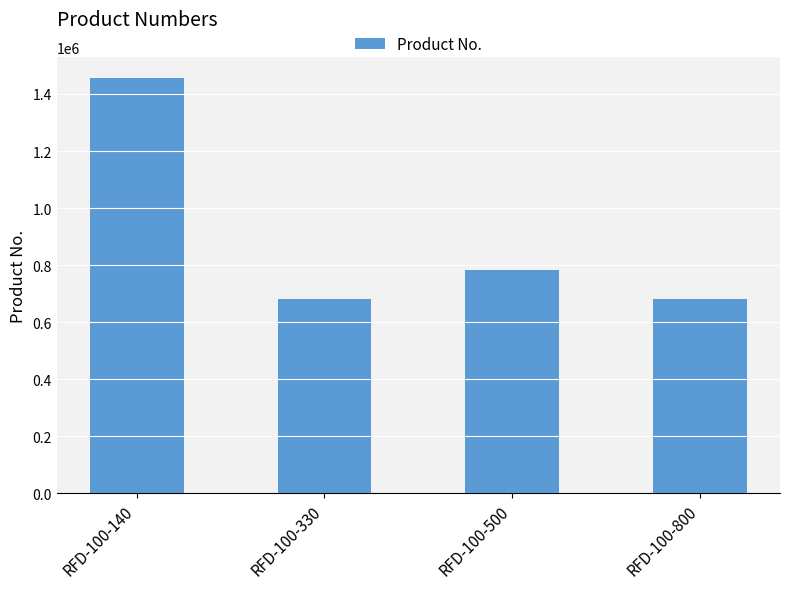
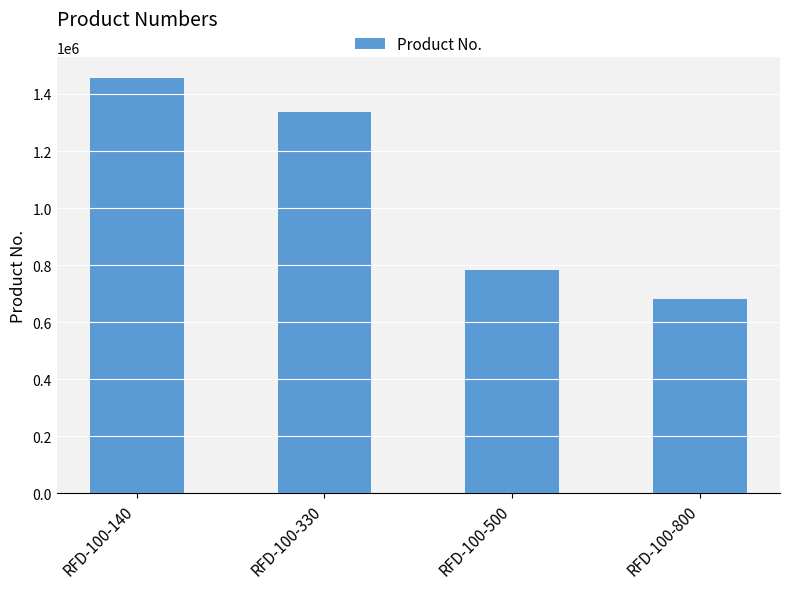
  {
    "RFD-100-140": 1460000,
-   "RFD-100-330": 680000,
+   "RFD-100-330": 1340000,
    "RFD-100-500": 780000,
    "RFD-100-800": 680000
  }
